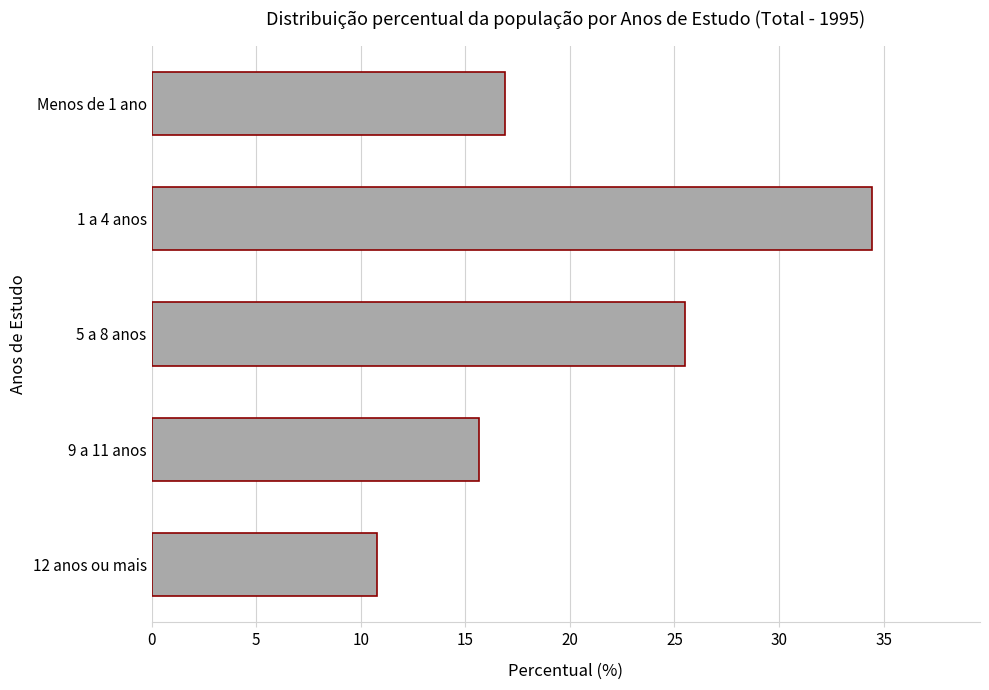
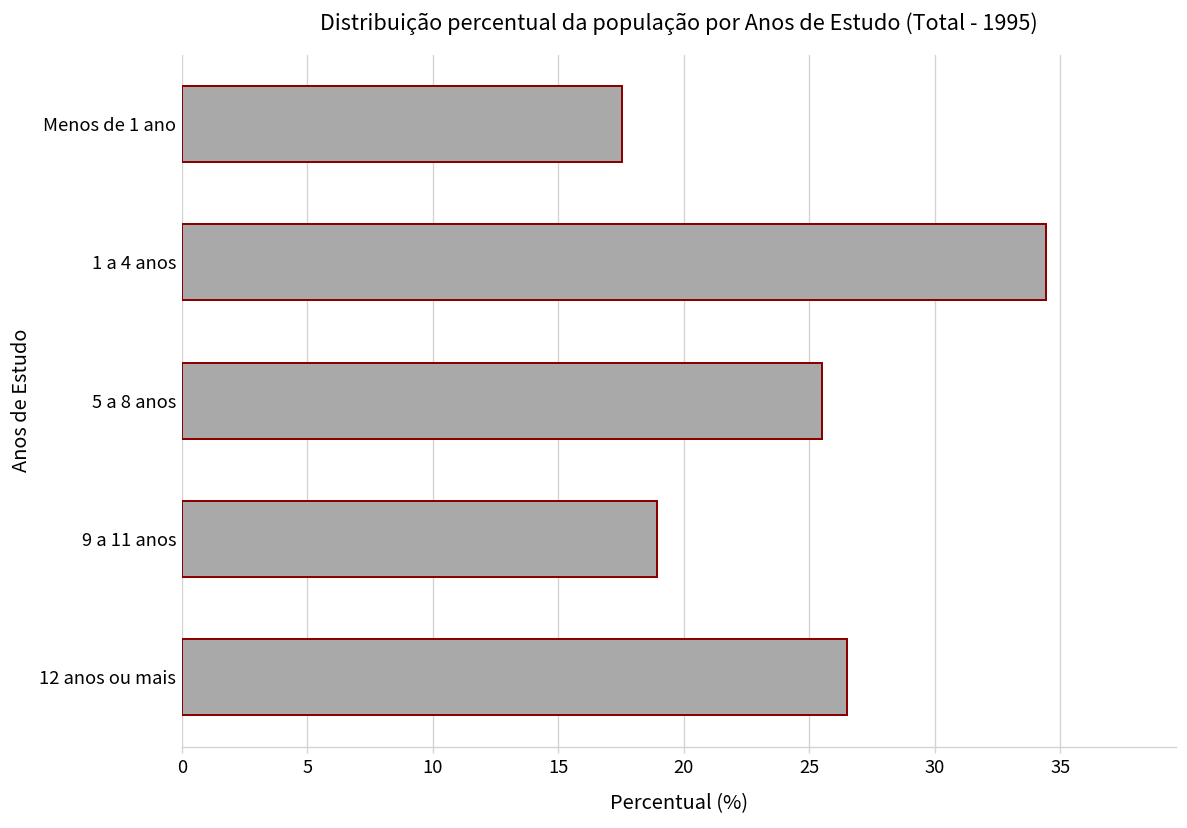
  {
-   "Menos de 1 ano": 16.9,
+   "Menos de 1 ano": 17.5,
    "1 a 4 anos": 34.4,
    "5 a 8 anos": 25.5,
-   "9 a 11 anos": 15.7,
-   "12 anos ou mais": 10.8
+   "9 a 11 anos": 18.9,
+   "12 anos ou mais": 26.5
  }
